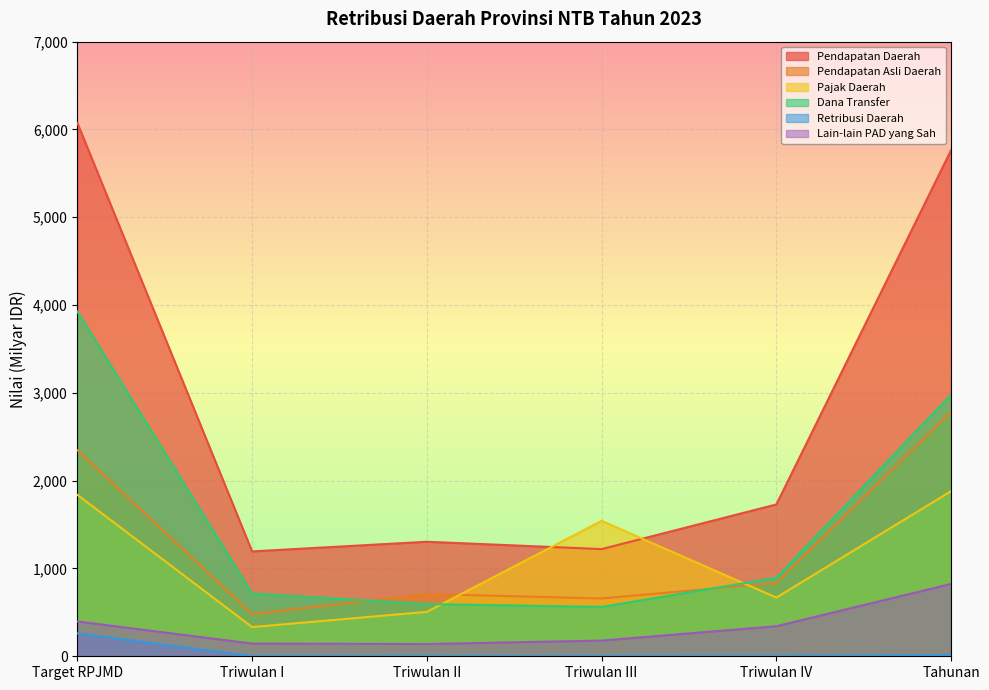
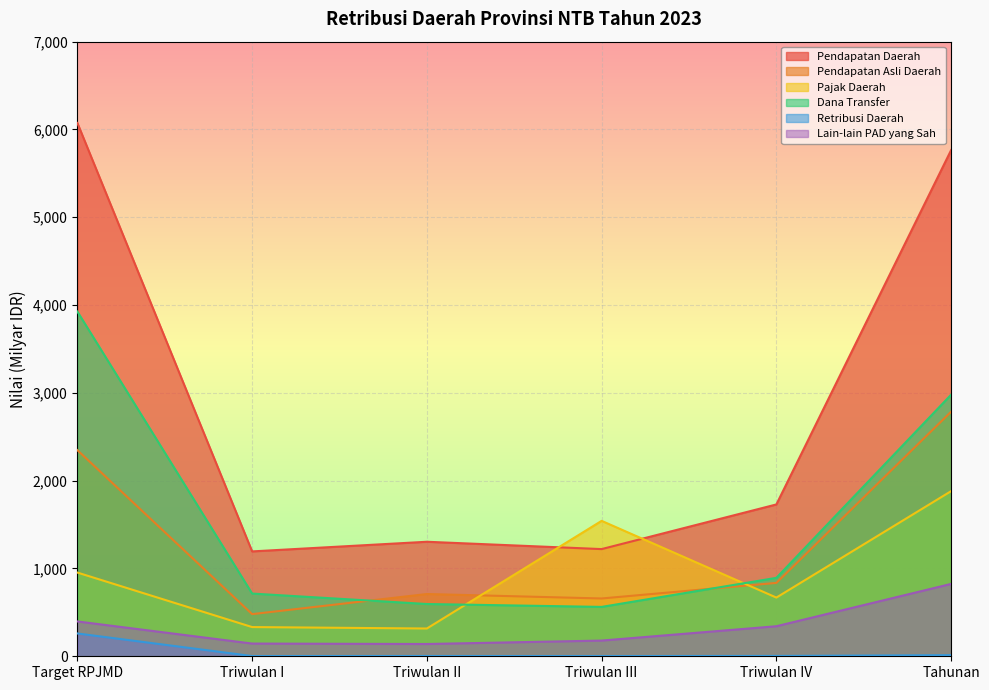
  {
    "Pajak Daerah": {
-     "Target RPJMD": "1,800",
+     "Target RPJMD": "1,000",
      "Triwulan I": "300",
-     "Triwulan II": "500",
+     "Triwulan II": "300",
      "Triwulan III": "1,500",
      "Triwulan IV": "700",
      "Tahunan": "1,900"
    },
    "Dana Transfer": {
      "Target RPJMD": "3,900",
      "Triwulan I": "700",
      "Triwulan II": "600",
      "Triwulan III": "600",
      "Triwulan IV": "900",
      "Tahunan": "3,000"
    },
    "Retribusi Daerah": {
      "Target RPJMD": "300",
      "Triwulan I": "0",
      "Triwulan II": "0",
      "Triwulan III": "0",
      "Triwulan IV": "0",
      "Tahunan": "0"
    },
    "Lain-lain PAD yang Sah": {
      "Target RPJMD": "400",
      "Triwulan I": "100",
      "Triwulan II": "100",
      "Triwulan III": "200",
      "Triwulan IV": "300",
      "Tahunan": "800"
    }
  }
